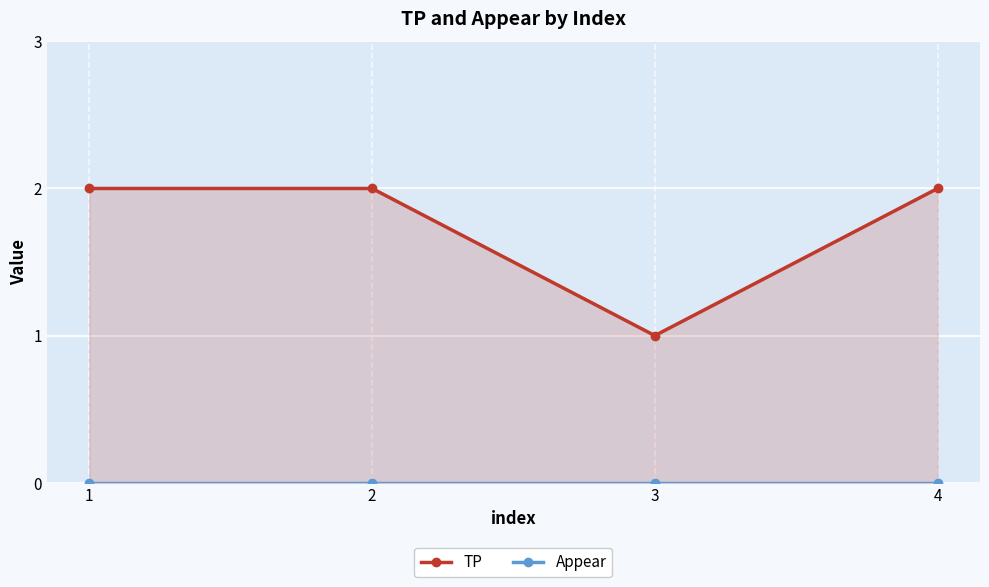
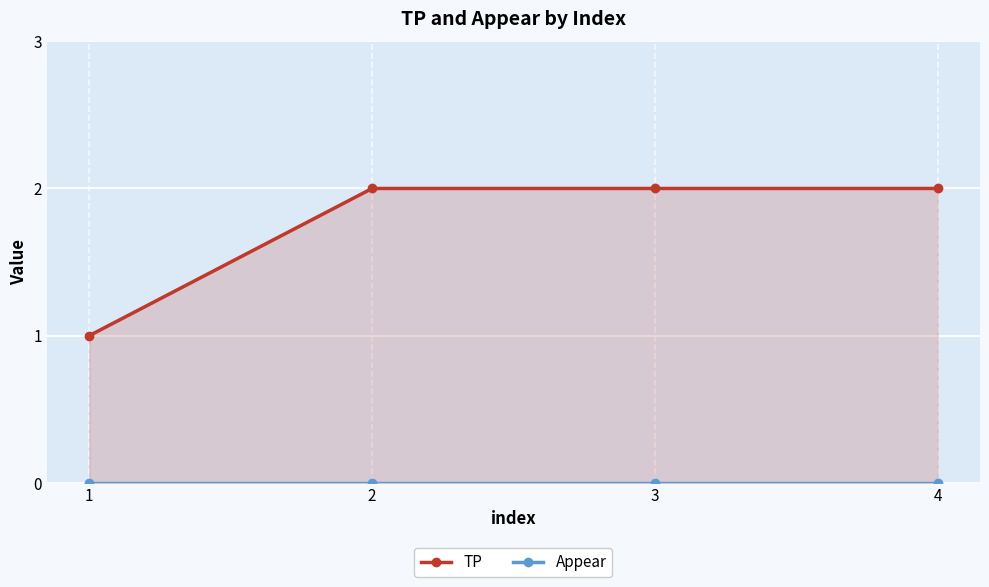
  {
    "TP": {
-     "1": 2,
+     "1": 1,
      "2": 2,
-     "3": 1,
+     "3": 2,
      "4": 2
    },
    "Appear": {
      "1": 0,
      "2": 0,
      "3": 0,
      "4": 0
    }
  }
